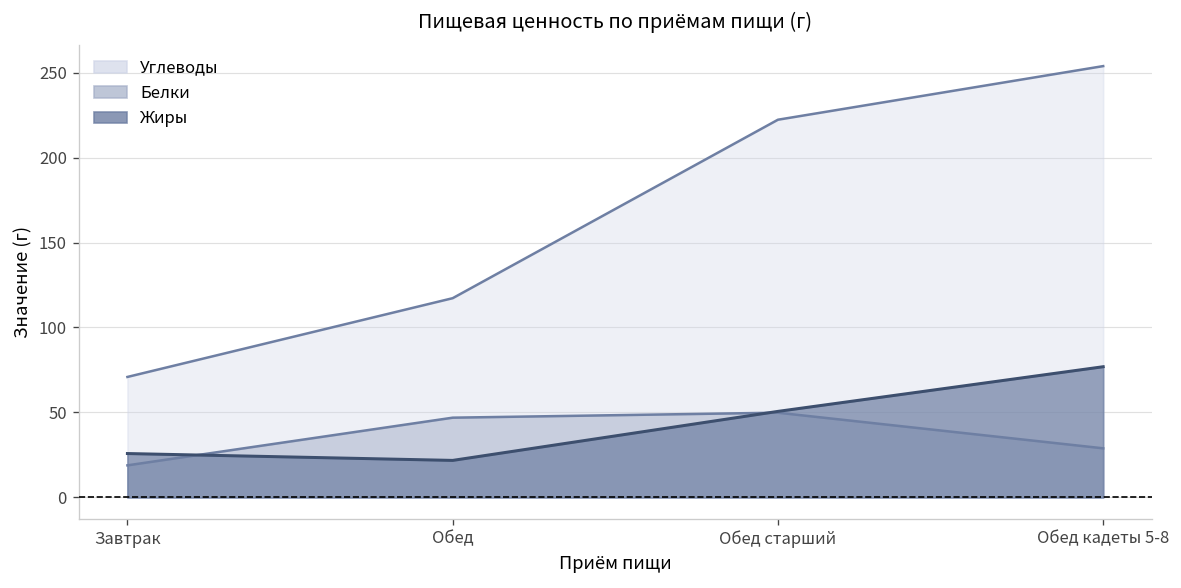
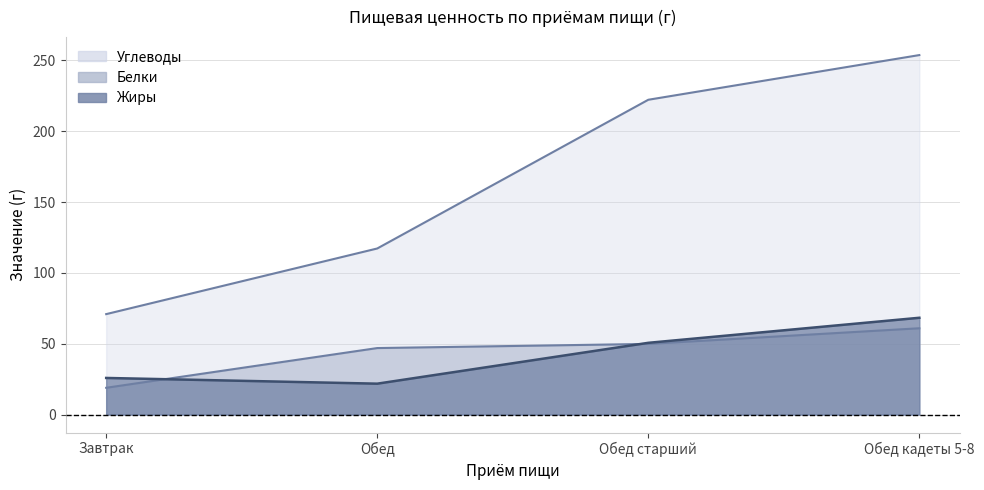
  {
    "Углеводы": {
      "Завтрак": 71,
      "Обед": 117,
      "Обед старший": 222,
      "Обед кадеты 5-8": 254
    },
    "Белки": {
      "Завтрак": 19,
      "Обед": 47,
-     "Обед кадеты 5-8": 29
+     "Обед кадеты 5-8": 61
    },
    "Жиры": {
      "Завтрак": 26,
      "Обед": 22,
-     "Обед кадеты 5-8": 77
+     "Обед кадеты 5-8": 68
    }
  }
